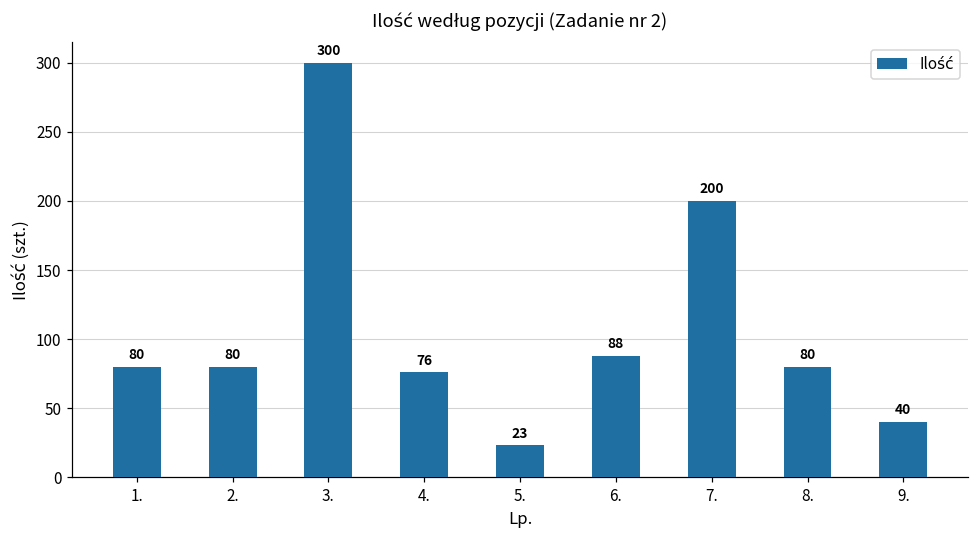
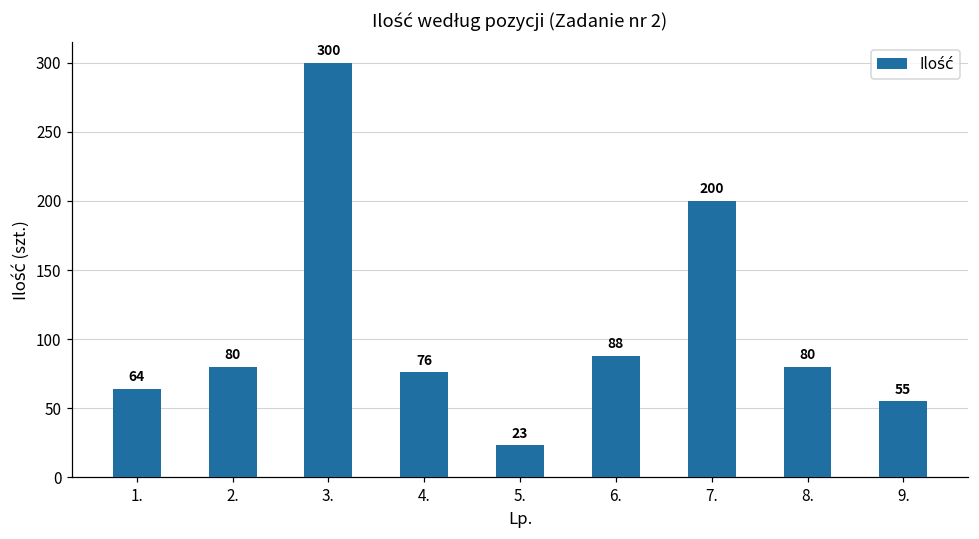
  {
-   "1.": 80,
+   "1.": 64,
    "2.": 80,
    "3.": 300,
    "4.": 76,
    "5.": 23,
    "6.": 88,
    "7.": 200,
    "8.": 80,
-   "9.": 40
+   "9.": 55
  }
